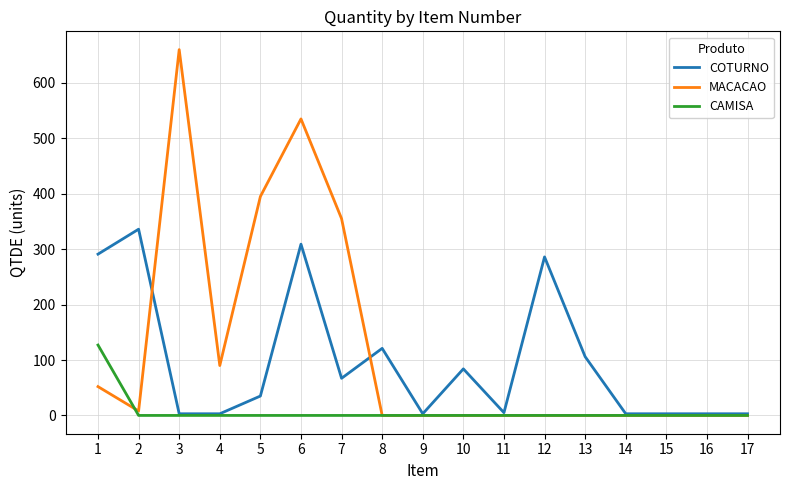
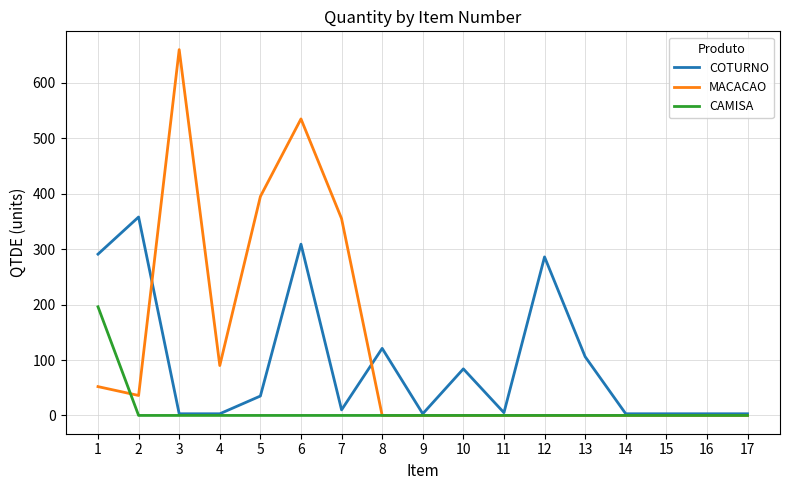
  {
    "COTURNO": {
      "1": 290,
-     "2": 340,
+     "2": 360,
      "5": 40,
      "6": 310,
-     "7": 70,
+     "7": 10,
      "8": 120,
      "10": 80,
      "11": 10,
      "12": 290,
      "13": 110
    },
    "MACACAO": {
      "1": 50,
-     "2": 10,
+     "2": 40,
      "3": 660,
      "4": 90,
      "5": 400,
      "6": 540,
      "7": 360
    },
    "CAMISA": {
-     "1": 130,
+     "1": 200,
      "2": 0,
      "5": 0,
      "6": 0,
      "7": 0
    }
  }
